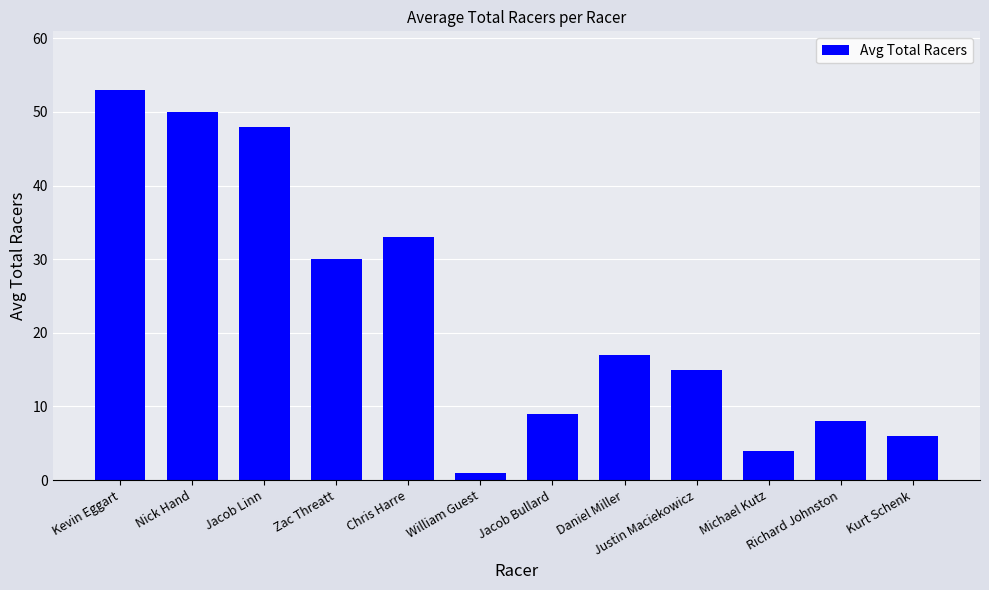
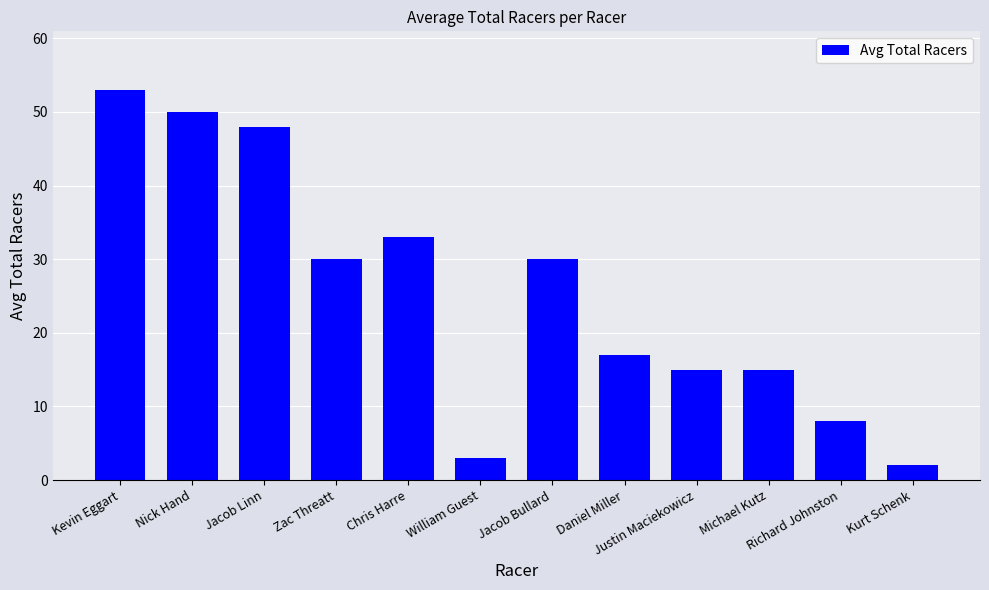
  {
    "Kevin Eggart": 53,
    "Nick Hand": 50,
    "Jacob Linn": 48,
    "Zac Threatt": 30,
    "Chris Harre": 33,
-   "William Guest": 1,
-   "Jacob Bullard": 9,
+   "William Guest": 3,
+   "Jacob Bullard": 30,
    "Daniel Miller": 17,
    "Justin Maciekowicz": 15,
-   "Michael Kutz": 4,
+   "Michael Kutz": 15,
    "Richard Johnston": 8,
-   "Kurt Schenk": 6
+   "Kurt Schenk": 2
  }
